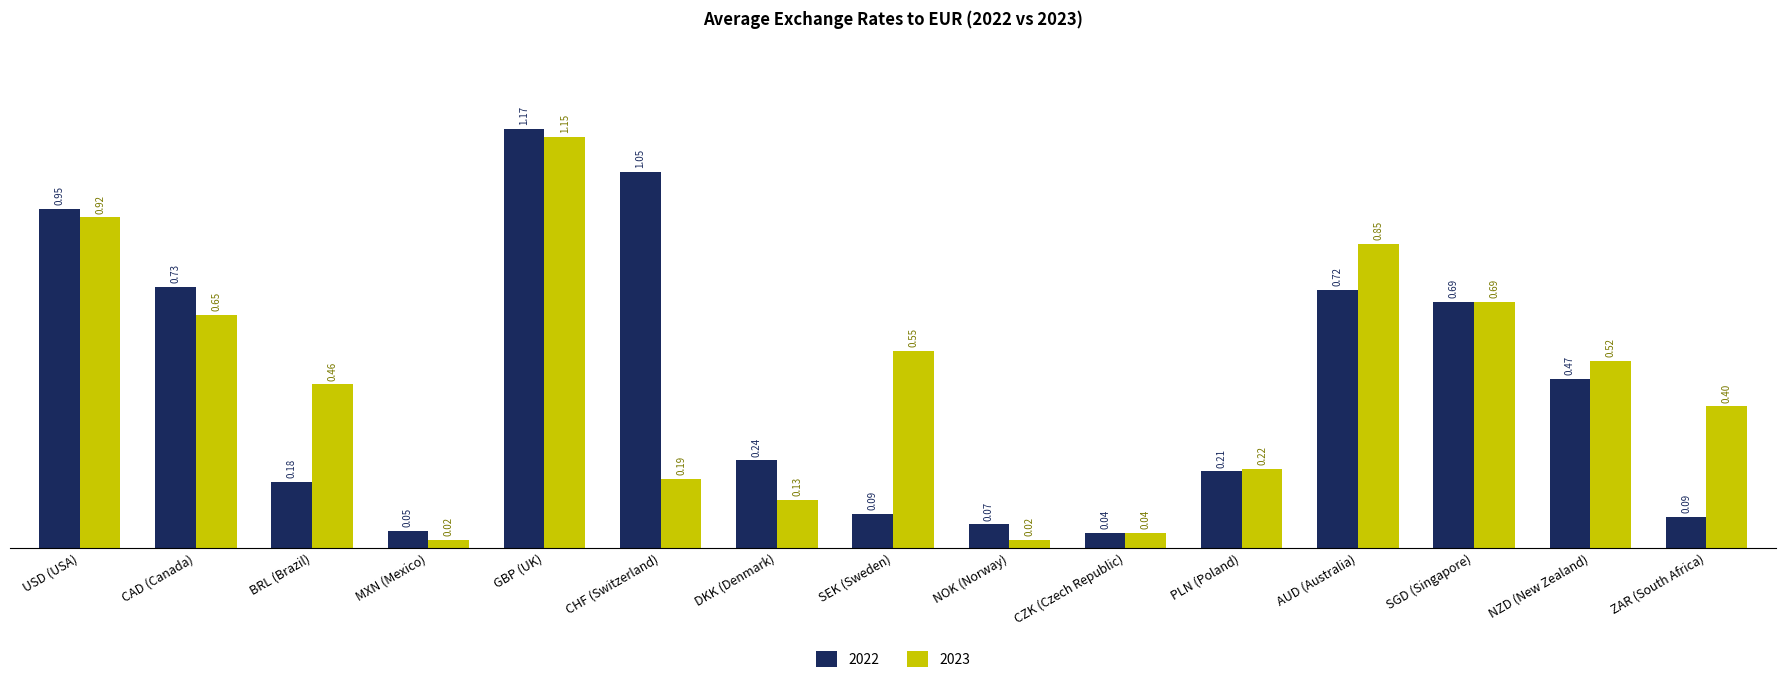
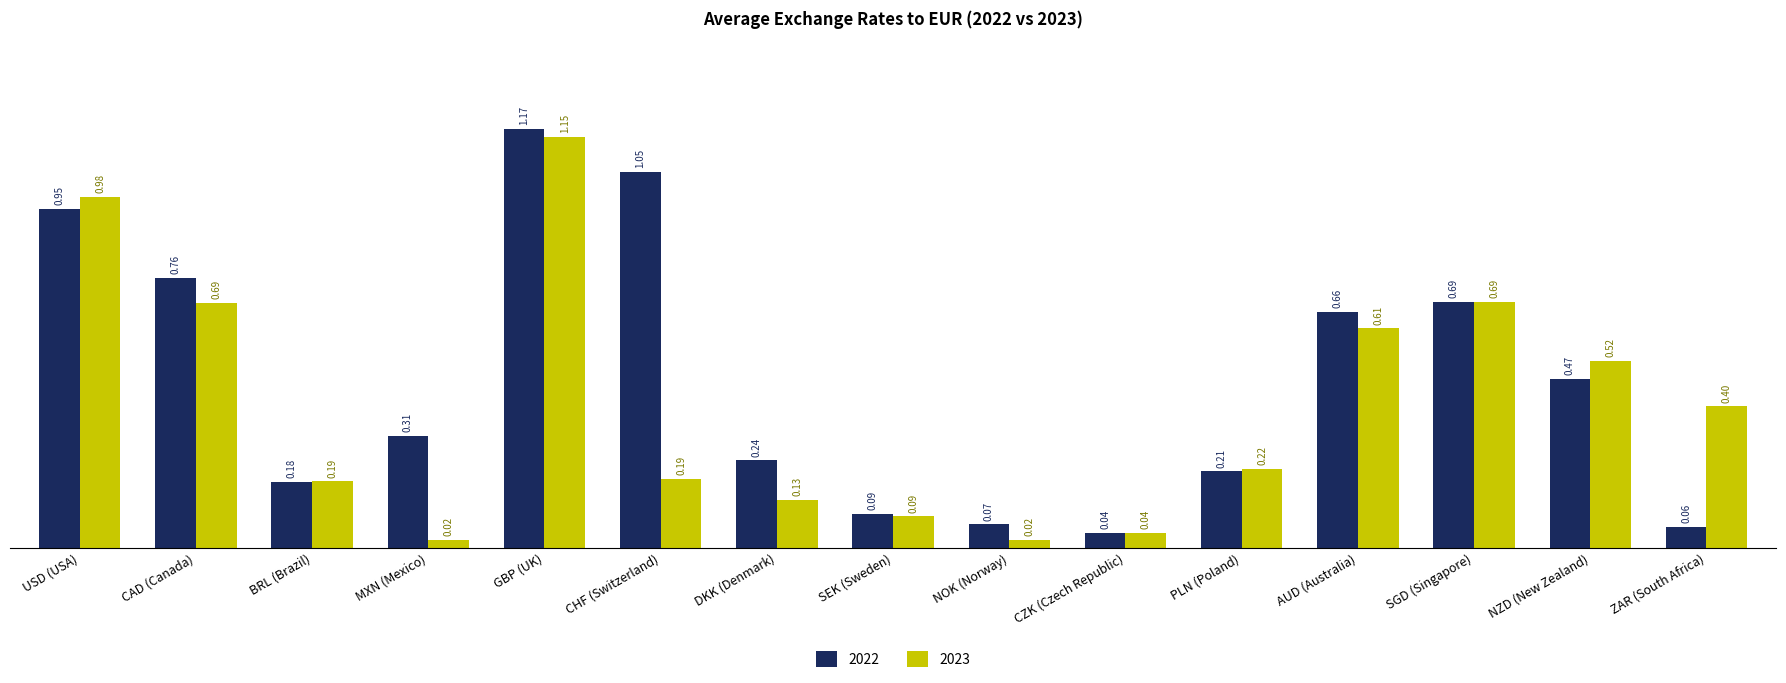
  {
    "2022": {
      "USD (USA)": 0.95,
-     "CAD (Canada)": 0.73,
+     "CAD (Canada)": 0.76,
      "BRL (Brazil)": 0.18,
-     "MXN (Mexico)": 0.05,
+     "MXN (Mexico)": 0.31,
      "GBP (UK)": 1.17,
      "CHF (Switzerland)": 1.05,
      "DKK (Denmark)": 0.24,
      "SEK (Sweden)": 0.09,
      "NOK (Norway)": 0.07,
      "CZK (Czech Republic)": 0.04,
      "PLN (Poland)": 0.21,
-     "AUD (Australia)": 0.72,
+     "AUD (Australia)": 0.66,
      "SGD (Singapore)": 0.69,
      "NZD (New Zealand)": 0.47,
-     "ZAR (South Africa)": 0.09
+     "ZAR (South Africa)": 0.06
    },
    "2023": {
-     "USD (USA)": 0.92,
-     "CAD (Canada)": 0.65,
-     "BRL (Brazil)": 0.46,
+     "USD (USA)": 0.98,
+     "CAD (Canada)": 0.69,
+     "BRL (Brazil)": 0.19,
      "MXN (Mexico)": 0.02,
      "GBP (UK)": 1.15,
      "CHF (Switzerland)": 0.19,
      "DKK (Denmark)": 0.13,
-     "SEK (Sweden)": 0.55,
+     "SEK (Sweden)": 0.09,
      "NOK (Norway)": 0.02,
      "CZK (Czech Republic)": 0.04,
      "PLN (Poland)": 0.22,
-     "AUD (Australia)": 0.85,
+     "AUD (Australia)": 0.61,
      "SGD (Singapore)": 0.69,
      "NZD (New Zealand)": 0.52,
      "ZAR (South Africa)": 0.40
    }
  }
